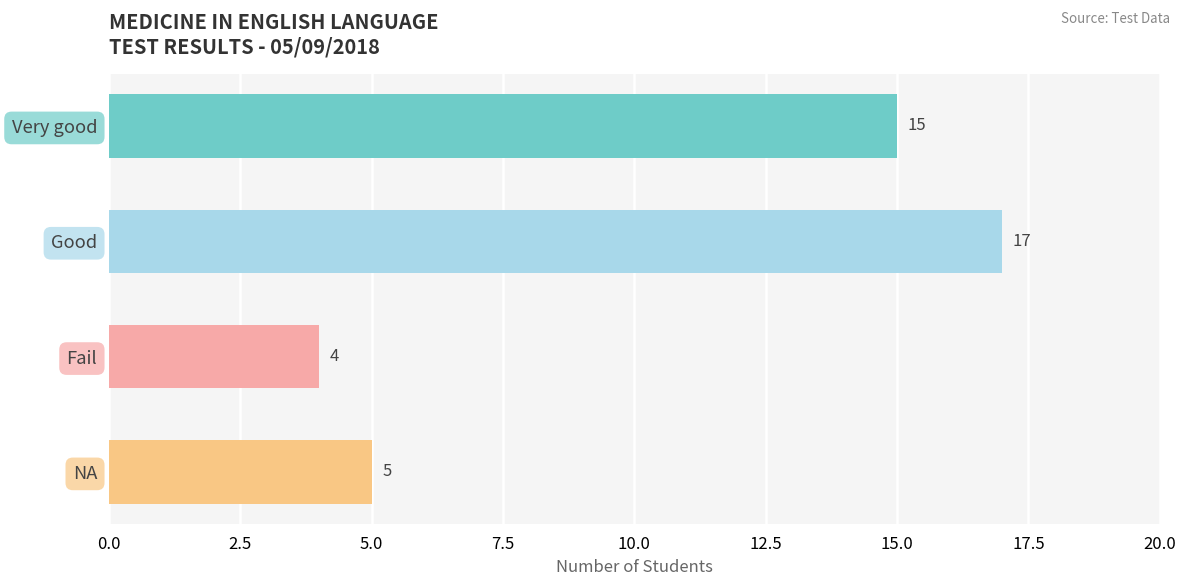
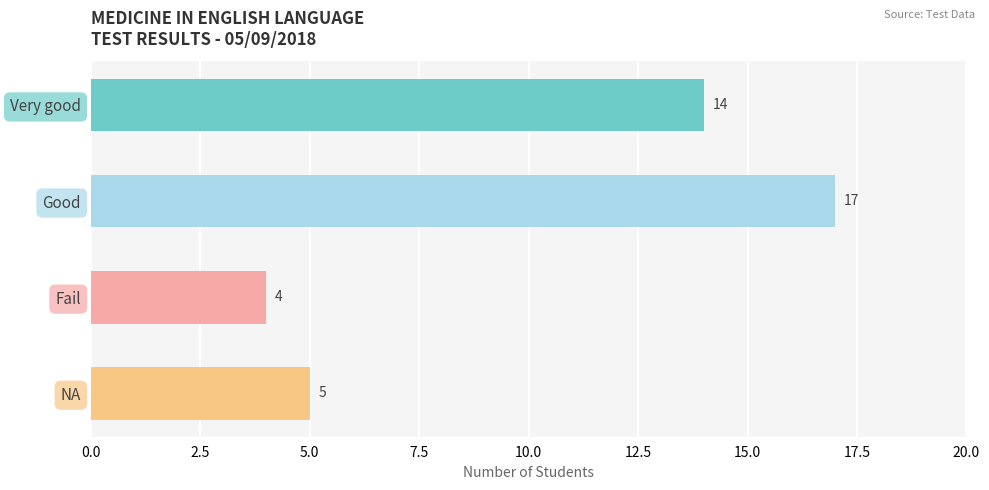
  {
-   "Very good": 15,
+   "Very good": 14,
    "Good": 17,
    "Fail": 4,
    "NA": 5
  }
